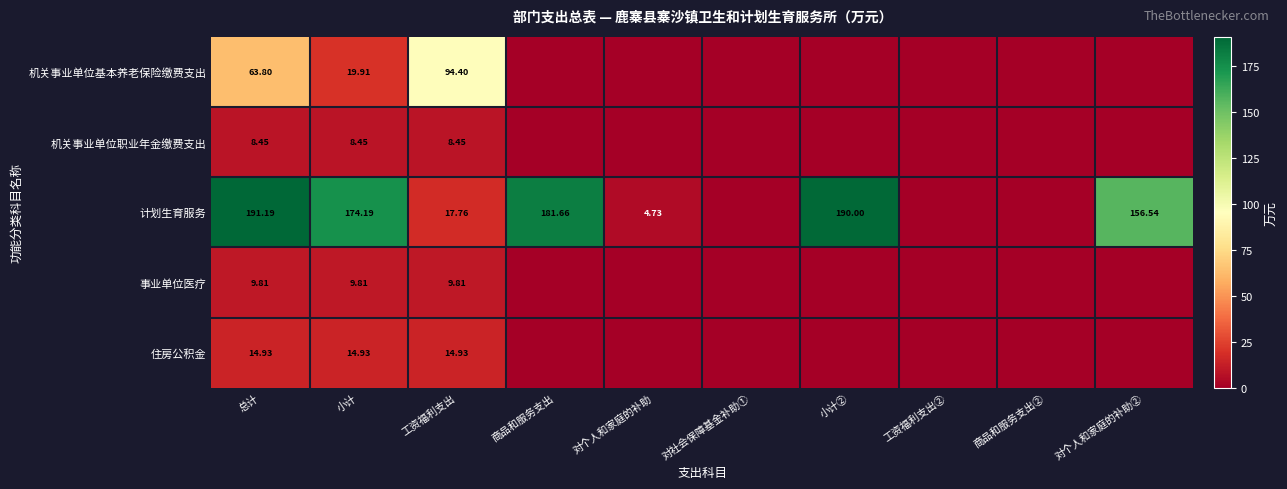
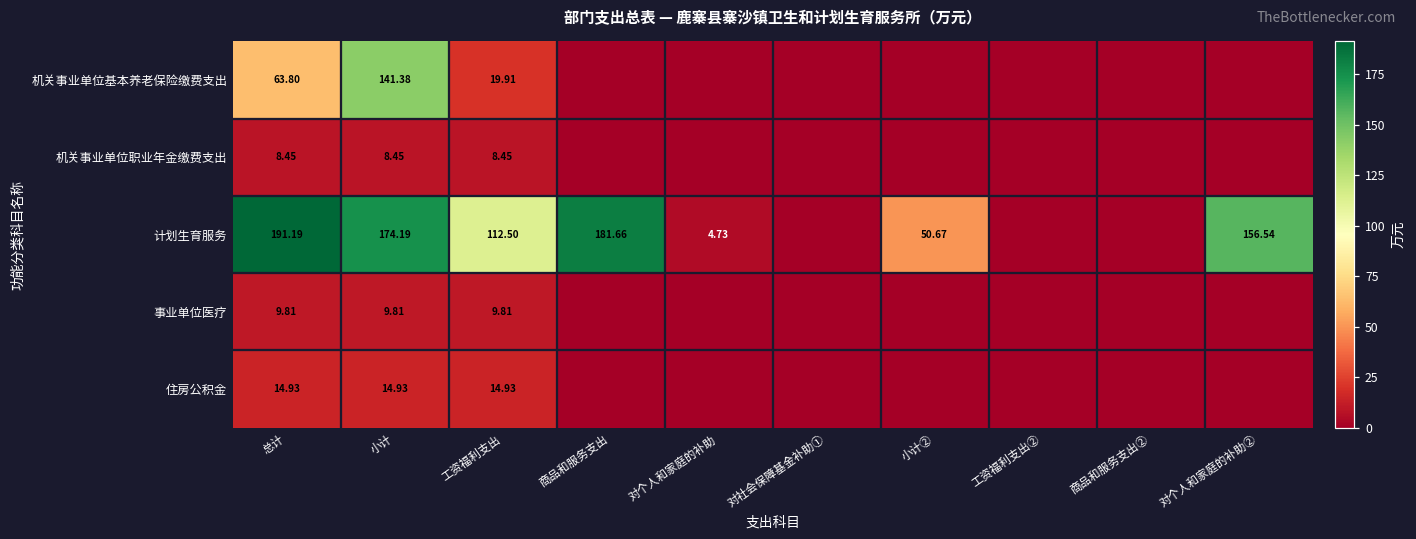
  {
    "机关事业单位基本养老保险缴费支出": {
      "总计": 63.80,
-     "小计": 19.91,
-     "工资福利支出": 94.40
+     "小计": 141.38,
+     "工资福利支出": 19.91
    },
    "机关事业单位职业年金缴费支出": {
      "总计": 8.45,
      "小计": 8.45,
      "工资福利支出": 8.45
    },
    "计划生育服务": {
      "总计": 191.19,
      "小计": 174.19,
-     "工资福利支出": 17.76,
+     "工资福利支出": 112.50,
      "商品和服务支出": 181.66,
      "对个人和家庭的补助": 4.73,
-     "小计②": 190.00,
+     "小计②": 50.67,
      "对个人和家庭的补助②": 156.54
    },
    "事业单位医疗": {
      "总计": 9.81,
      "小计": 9.81,
      "工资福利支出": 9.81
    },
    "住房公积金": {
      "总计": 14.93,
      "小计": 14.93,
      "工资福利支出": 14.93
    }
  }
